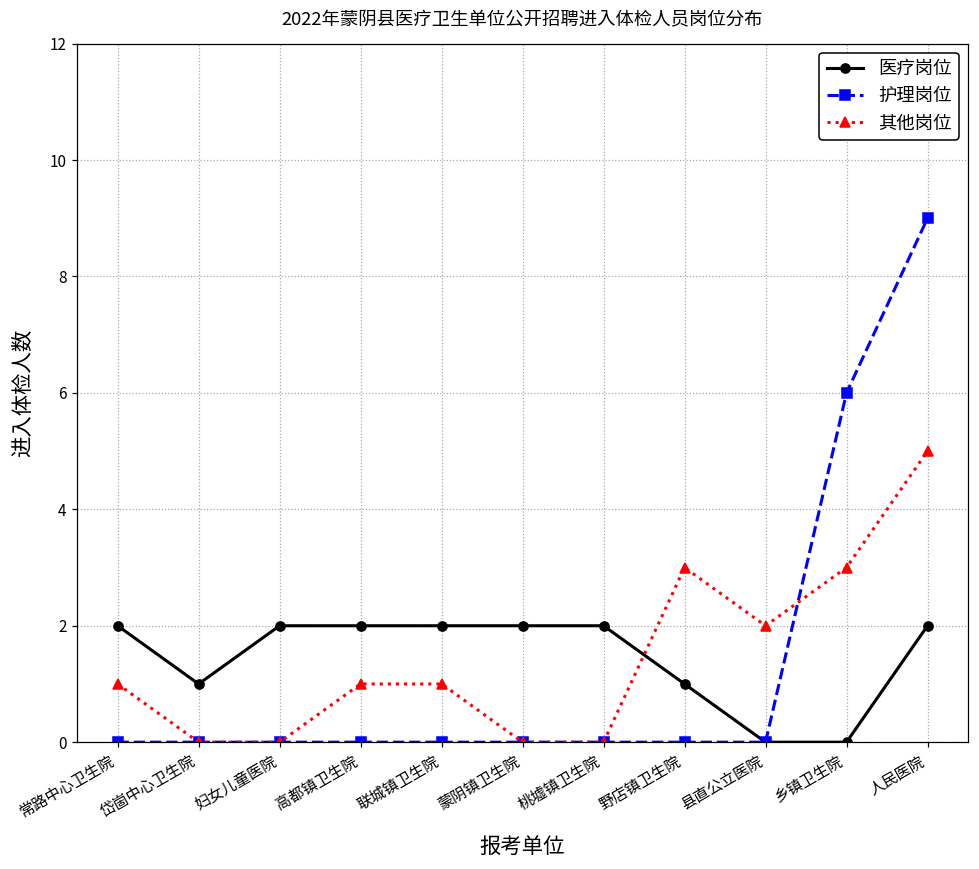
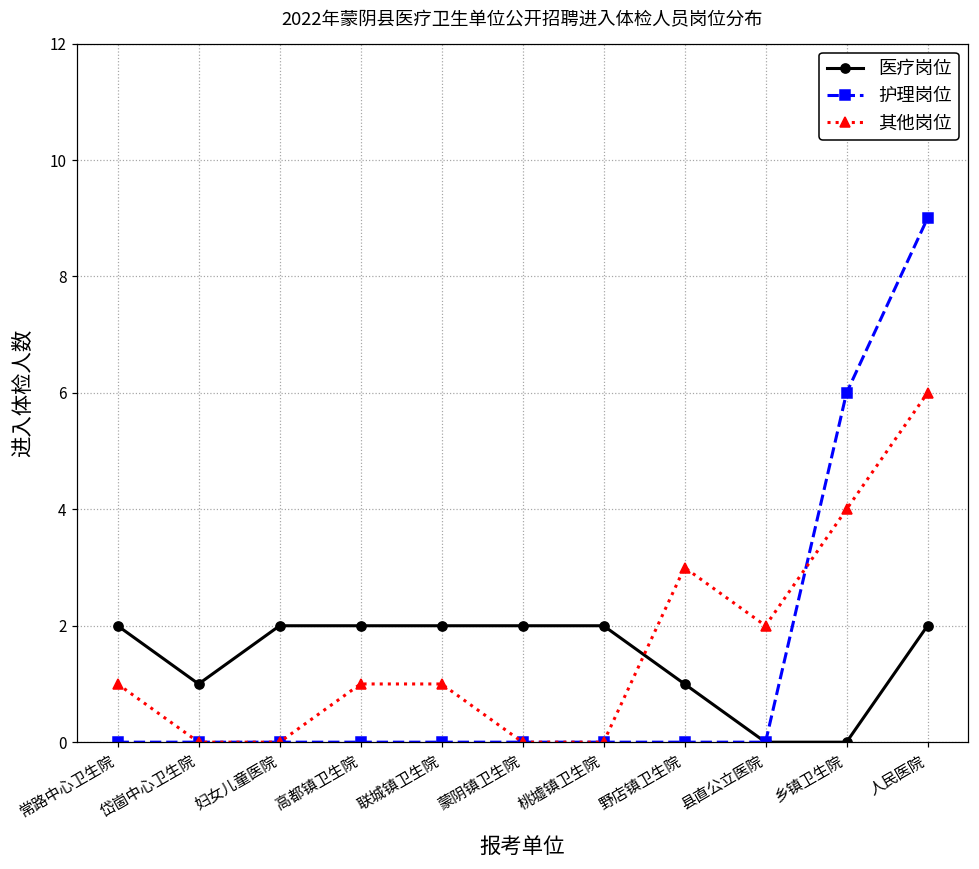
  {
    "医疗岗位": {
      "常路中心卫生院": 2,
      "岱崮中心卫生院": 1,
      "妇女儿童医院": 2,
      "高都镇卫生院": 2,
      "联城镇卫生院": 2,
      "蒙阴镇卫生院": 2,
      "桃墟镇卫生院": 2,
      "野店镇卫生院": 1,
      "乡镇卫生院": 0,
      "人民医院": 2
    },
    "护理岗位": {
      "常路中心卫生院": 0,
      "高都镇卫生院": 0,
      "联城镇卫生院": 0,
      "野店镇卫生院": 0,
      "乡镇卫生院": 6,
      "人民医院": 9
    },
    "其他岗位": {
      "常路中心卫生院": 1,
      "高都镇卫生院": 1,
      "联城镇卫生院": 1,
      "野店镇卫生院": 3,
      "县直公立医院": 2,
-     "乡镇卫生院": 3,
-     "人民医院": 5
+     "乡镇卫生院": 4,
+     "人民医院": 6
    }
  }
